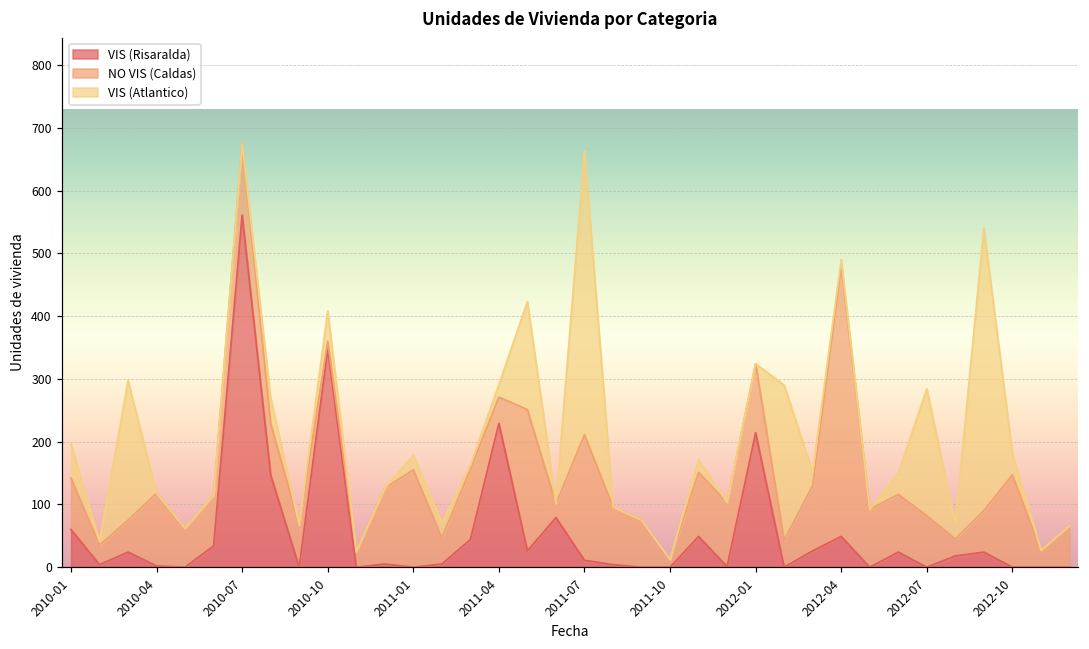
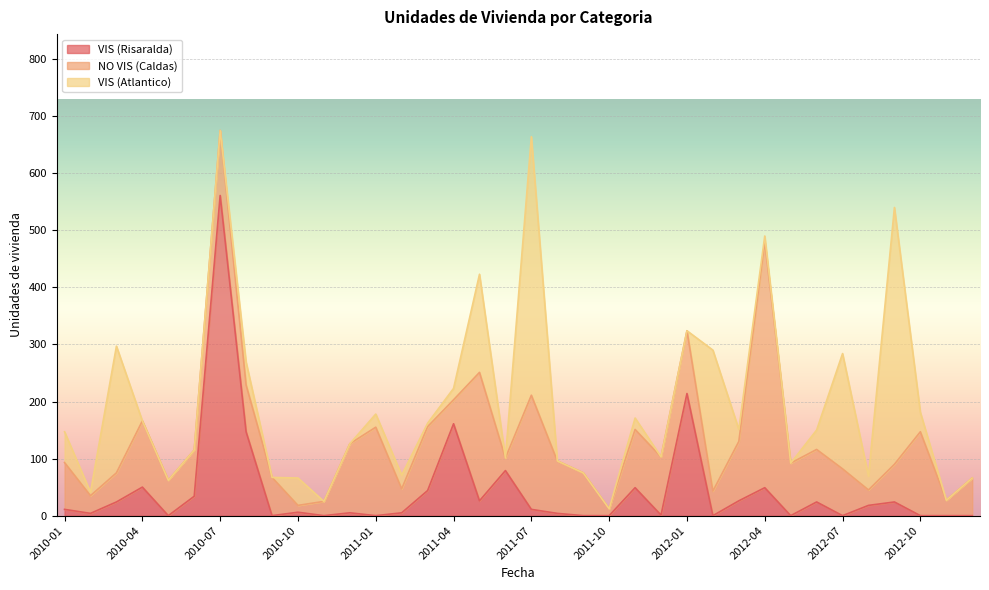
  {
    "VIS (Risaralda)": {
-     "2010-01": 60,
-     "2010-04": 0,
+     "2010-01": 10,
+     "2010-04": 50,
      "2010-07": 560,
-     "2010-10": 350,
+     "2010-10": 10,
      "2011-01": 0,
-     "2011-04": 230,
+     "2011-04": 160,
      "2011-07": 10,
      "2011-10": 0,
      "2012-01": 210,
      "2012-04": 50,
      "2012-07": 0,
      "2012-10": 0
    }
  }
